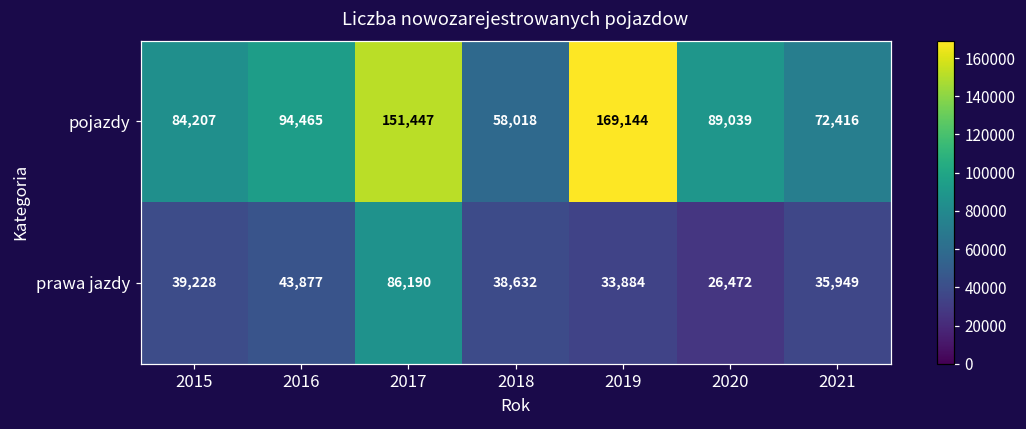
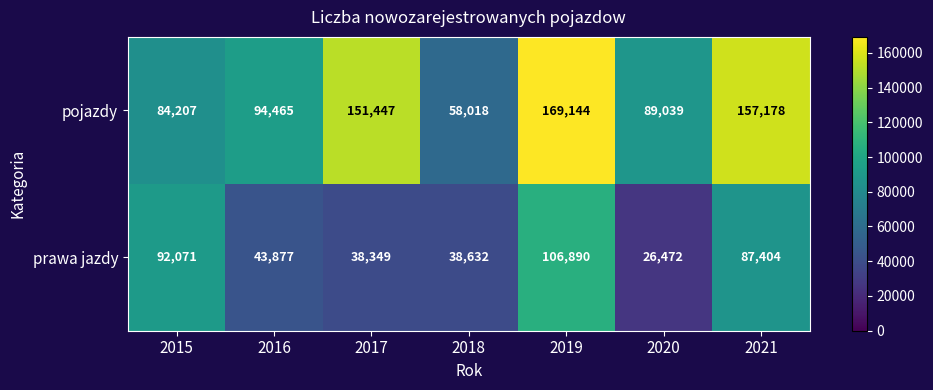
  {
    "pojazdy": {
      "2015": "84,207",
      "2016": "94,465",
      "2017": "151,447",
      "2018": "58,018",
      "2019": "169,144",
      "2020": "89,039",
-     "2021": "72,416"
+     "2021": "157,178"
    },
    "prawa jazdy": {
-     "2015": "39,228",
+     "2015": "92,071",
      "2016": "43,877",
-     "2017": "86,190",
+     "2017": "38,349",
      "2018": "38,632",
-     "2019": "33,884",
+     "2019": "106,890",
      "2020": "26,472",
-     "2021": "35,949"
+     "2021": "87,404"
    }
  }
